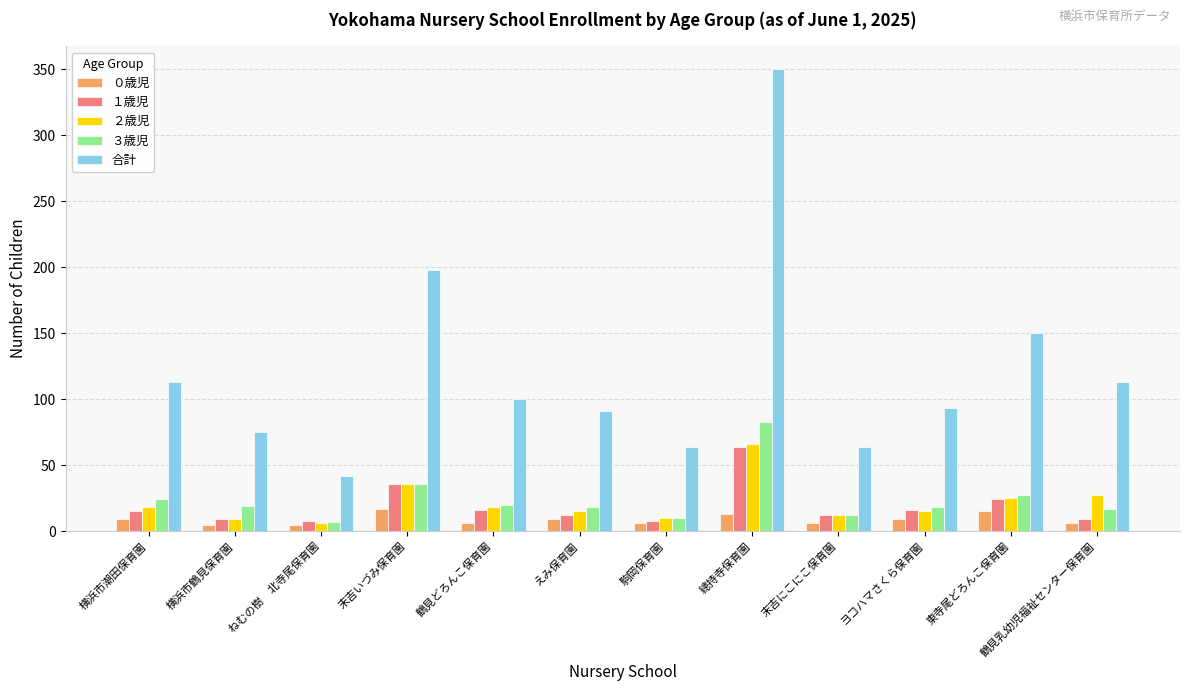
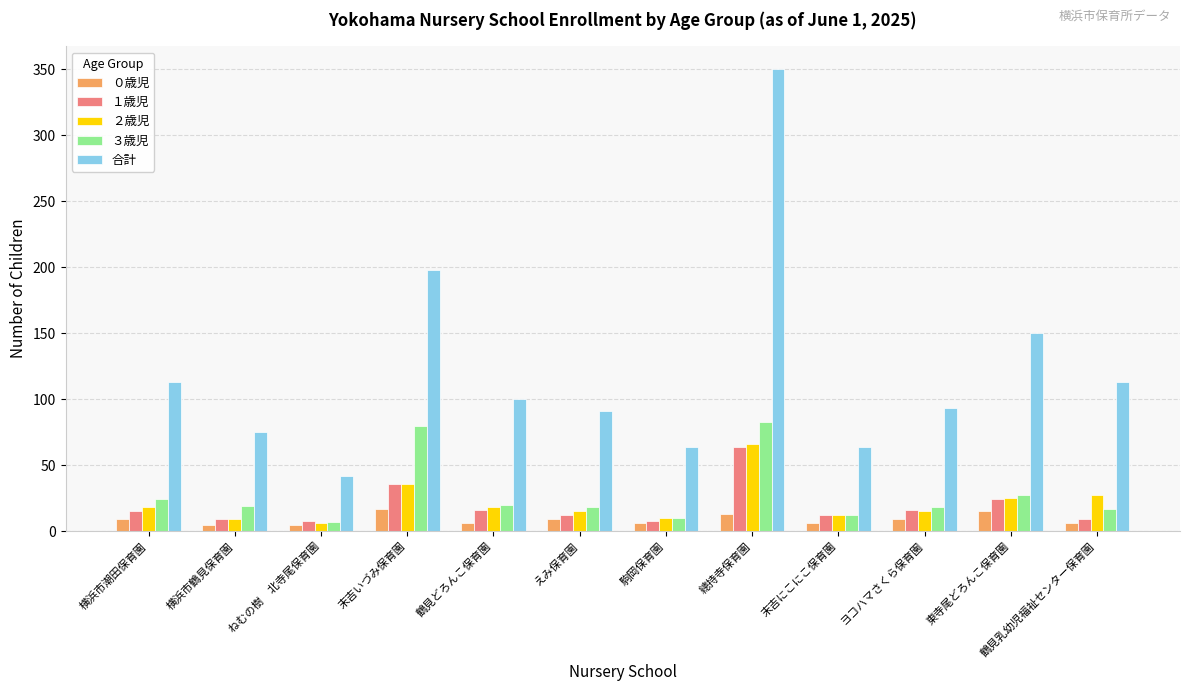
  {
    "２歳児": {
      "横浜市潮田保育園": 18,
      "横浜市鶴見保育園": 9,
      "ねむの樹 北寺尾保育園": 6,
      "末吉いづみ保育園": 36,
      "鶴見どろんこ保育園": 18,
      "えみ保育園": 15,
      "駒岡保育園": 10,
      "總持寺保育園": 66,
      "末吉にこにこ保育園": 12,
      "ヨコハマさくら保育園": 15,
      "東寺尾どろんこ保育園": 25,
      "鶴見乳幼児福祉センター保育園": 27
    },
    "３歳児": {
      "横浜市潮田保育園": 24,
      "横浜市鶴見保育園": 19,
      "ねむの樹 北寺尾保育園": 7,
-     "末吉いづみ保育園": 36,
+     "末吉いづみ保育園": 80,
      "鶴見どろんこ保育園": 20,
      "えみ保育園": 18,
      "駒岡保育園": 10,
      "總持寺保育園": 83,
      "末吉にこにこ保育園": 12,
      "ヨコハマさくら保育園": 18,
      "東寺尾どろんこ保育園": 27,
      "鶴見乳幼児福祉センター保育園": 17
    },
    "合計": {
      "横浜市潮田保育園": 113,
      "横浜市鶴見保育園": 75,
      "ねむの樹 北寺尾保育園": 42,
      "末吉いづみ保育園": 198,
      "鶴見どろんこ保育園": 100,
      "えみ保育園": 91,
      "駒岡保育園": 64,
      "總持寺保育園": 350,
      "末吉にこにこ保育園": 64,
      "ヨコハマさくら保育園": 93,
      "東寺尾どろんこ保育園": 150,
      "鶴見乳幼児福祉センター保育園": 113
    }
  }
